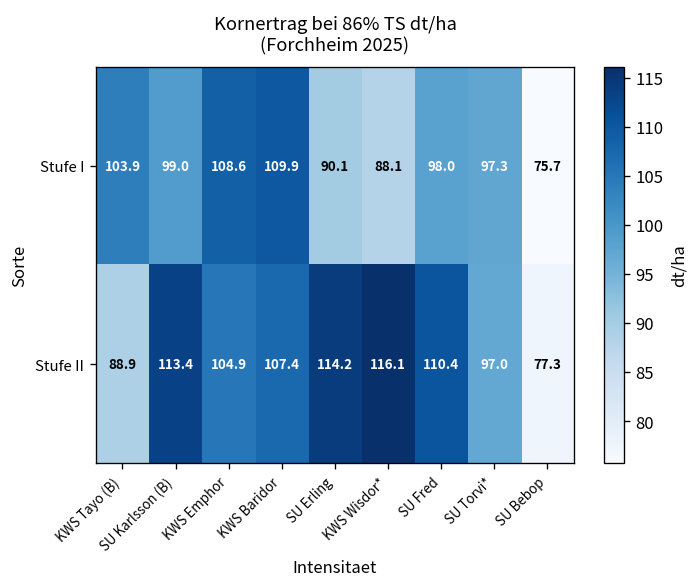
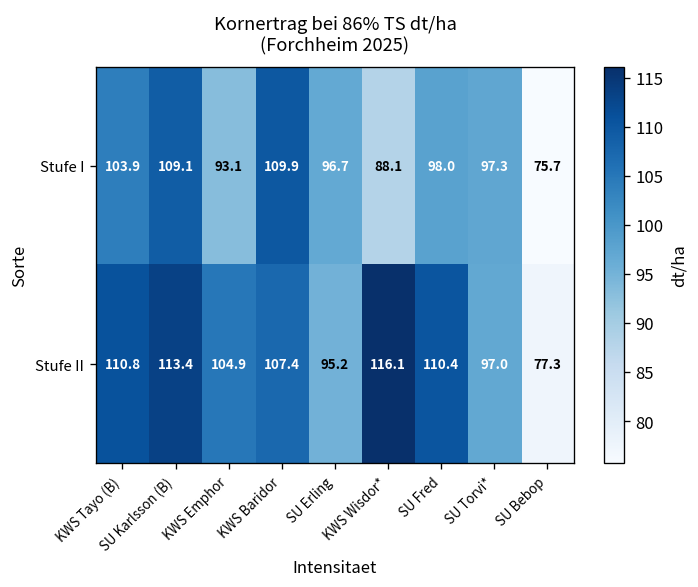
  {
    "Stufe I": {
      "KWS Tayo (B)": 103.9,
-     "SU Karlsson (B)": 99.0,
-     "KWS Emphor": 108.6,
+     "SU Karlsson (B)": 109.1,
+     "KWS Emphor": 93.1,
      "KWS Baridor": 109.9,
-     "SU Erling": 90.1,
+     "SU Erling": 96.7,
      "KWS Wisdor*": 88.1,
      "SU Fred": 98.0,
      "SU Torvi*": 97.3,
      "SU Bebop": 75.7
    },
    "Stufe II": {
-     "KWS Tayo (B)": 88.9,
+     "KWS Tayo (B)": 110.8,
      "SU Karlsson (B)": 113.4,
      "KWS Emphor": 104.9,
      "KWS Baridor": 107.4,
-     "SU Erling": 114.2,
+     "SU Erling": 95.2,
      "KWS Wisdor*": 116.1,
      "SU Fred": 110.4,
      "SU Torvi*": 97.0,
      "SU Bebop": 77.3
    }
  }
